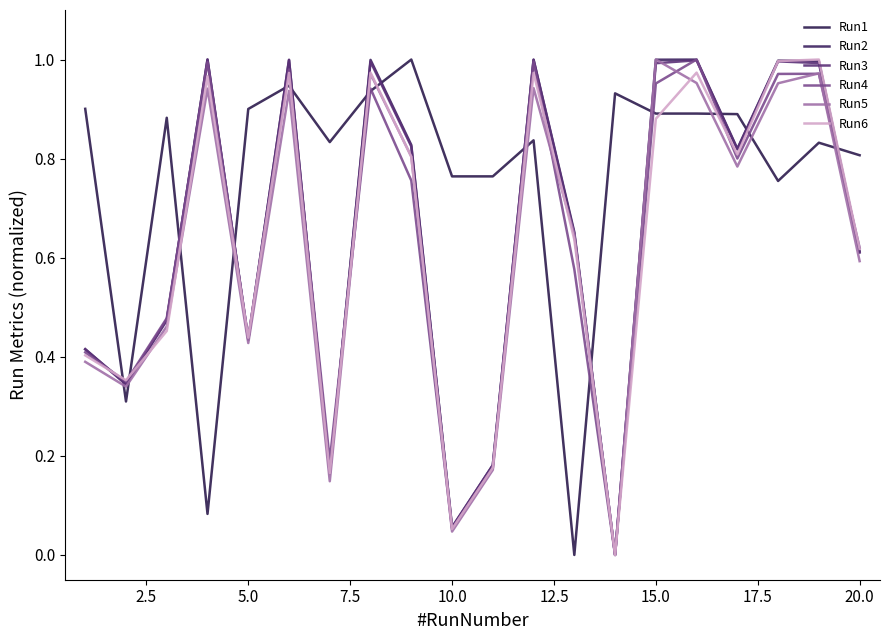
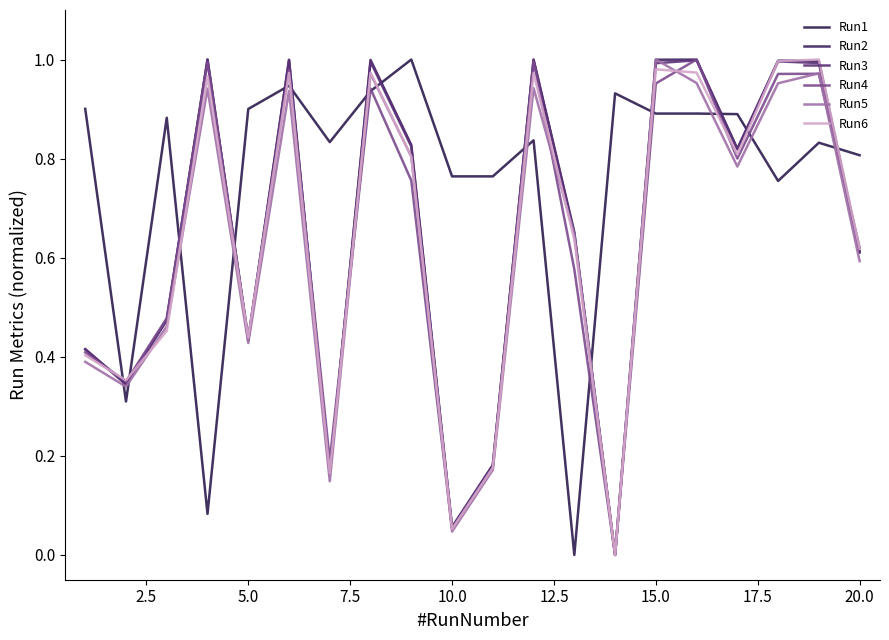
  {
    "Run6": {
-     "15.0": 0.88
+     "15.0": 0.98
    }
  }
